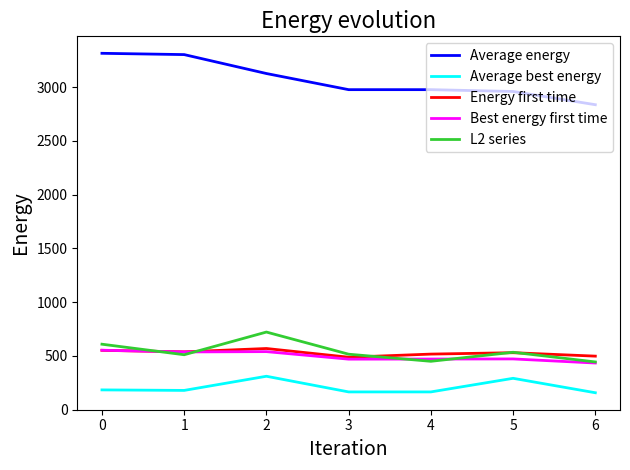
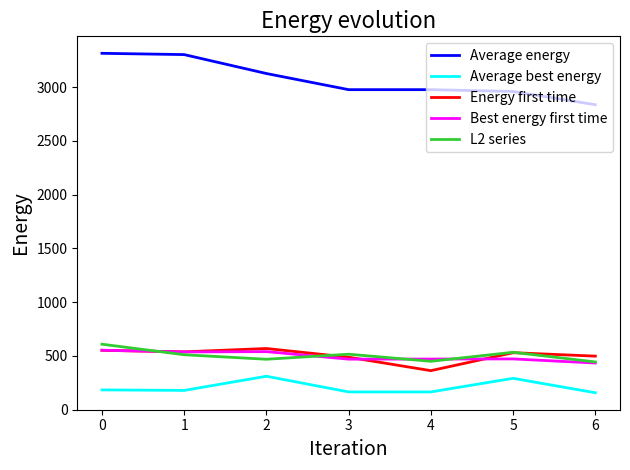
  {
    "Average energy": {
      "0": 3310,
      "1": 3300,
      "2": 3130,
      "3": 2980
    },
    "Average best energy": {
      "0": 180,
      "1": 180,
      "2": 310,
      "3": 170,
      "4": 170,
      "5": 290,
      "6": 160
    },
    "Energy first time": {
      "2": 570,
-     "4": 520,
+     "4": 360,
      "6": 500
    },
    "Best energy first time": {
      "2": 540,
      "5": 470
    },
    "L2 series": {
      "0": 610,
      "1": 510,
-     "2": 720,
+     "2": 470,
      "3": 520
    }
  }
